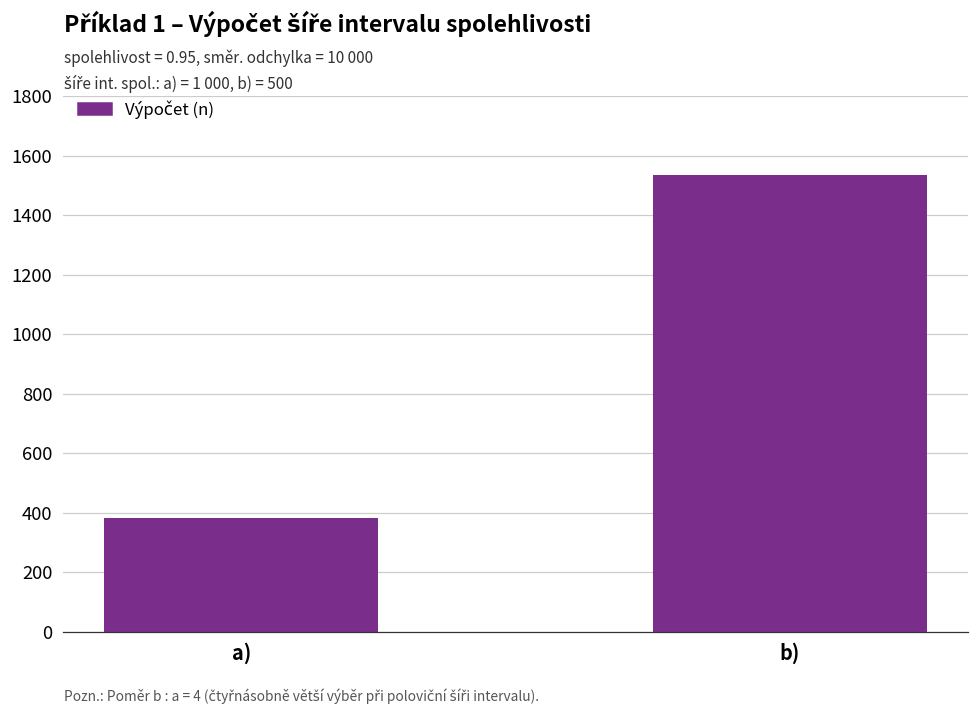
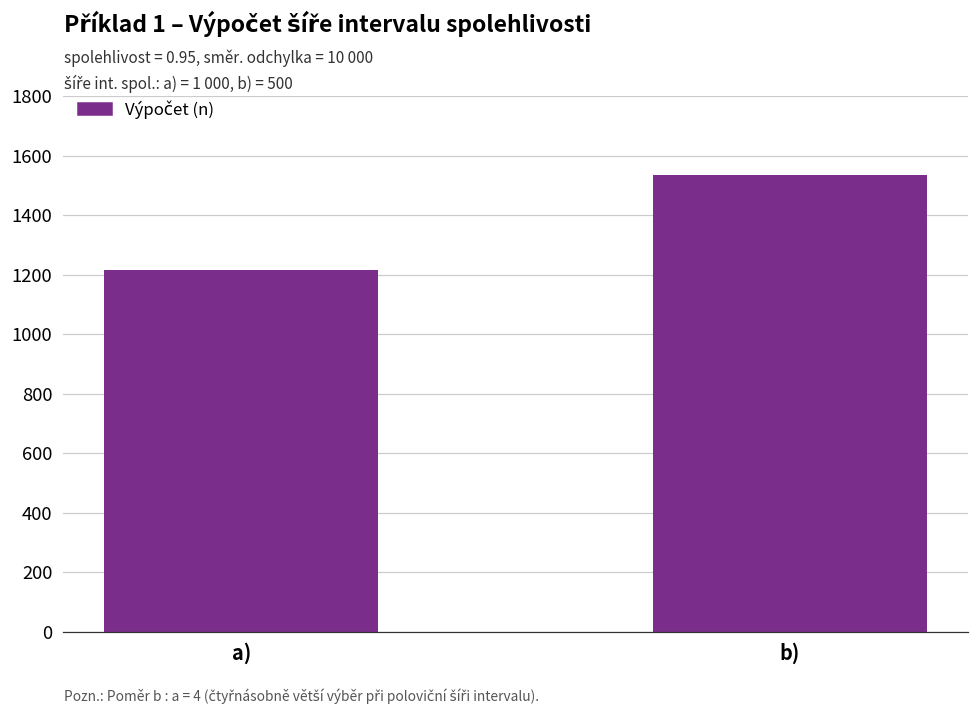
  {
-   "a)": 380,
+   "a)": 1220,
    "b)": 1540
  }
